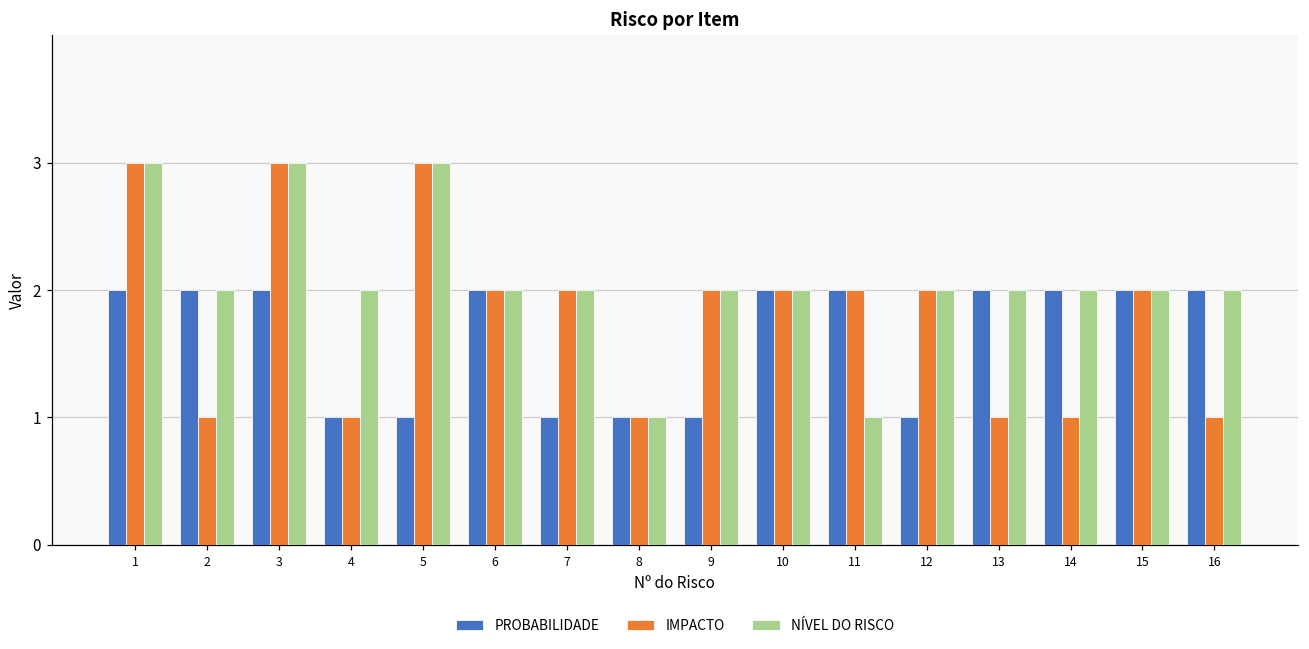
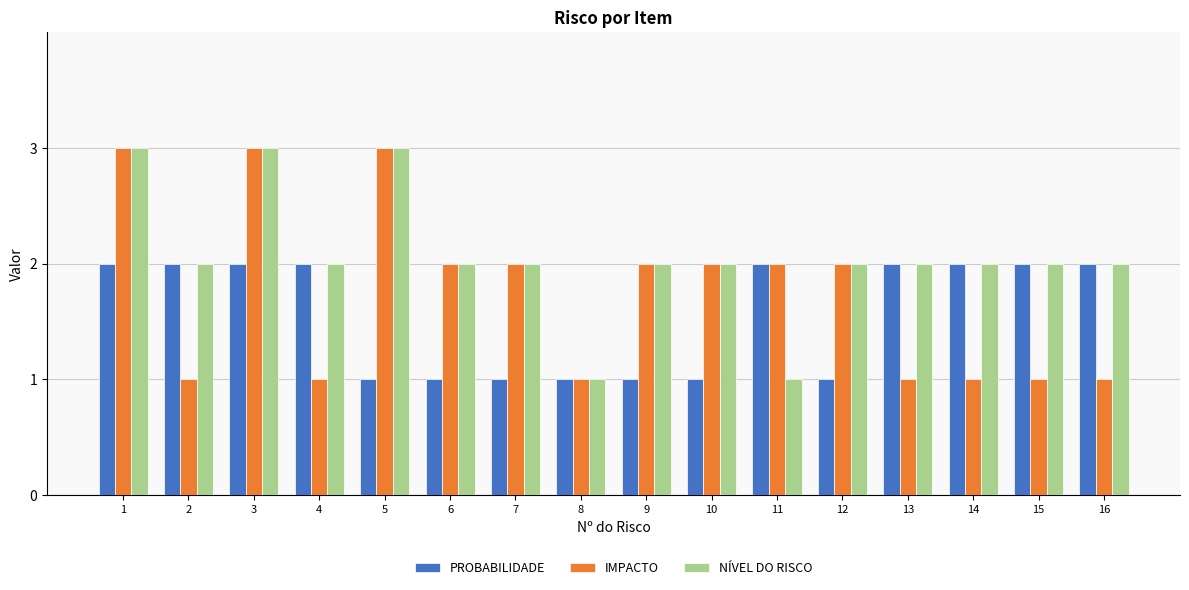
  {
    "PROBABILIDADE": {
      "1": 2,
      "2": 2,
      "3": 2,
-     "4": 1,
+     "4": 2,
      "5": 1,
-     "6": 2,
+     "6": 1,
      "7": 1,
      "8": 1,
      "9": 1,
-     "10": 2,
+     "10": 1,
      "11": 2,
      "12": 1,
      "13": 2,
      "14": 2,
      "15": 2,
      "16": 2
    },
    "IMPACTO": {
      "1": 3,
      "2": 1,
      "3": 3,
      "4": 1,
      "5": 3,
      "6": 2,
      "7": 2,
      "8": 1,
      "9": 2,
      "10": 2,
      "11": 2,
      "12": 2,
      "13": 1,
      "14": 1,
-     "15": 2,
+     "15": 1,
      "16": 1
    },
    "NÍVEL DO RISCO": {
      "1": 3,
      "2": 2,
      "3": 3,
      "4": 2,
      "5": 3,
      "6": 2,
      "7": 2,
      "8": 1,
      "9": 2,
      "10": 2,
      "11": 1,
      "12": 2,
      "13": 2,
      "14": 2,
      "15": 2,
      "16": 2
    }
  }
